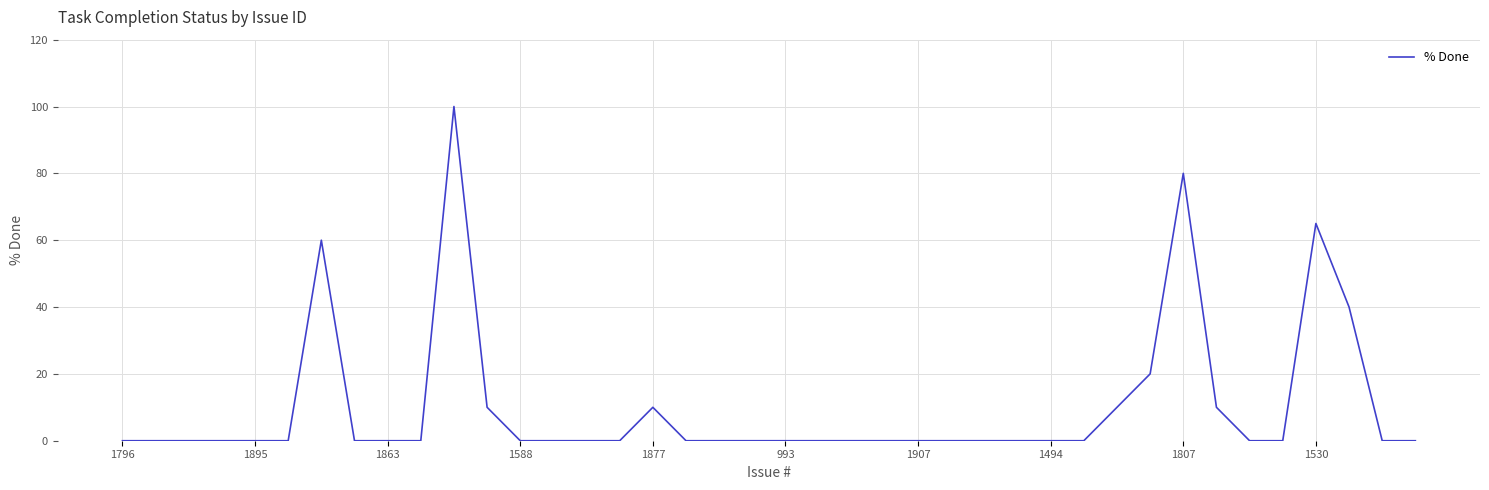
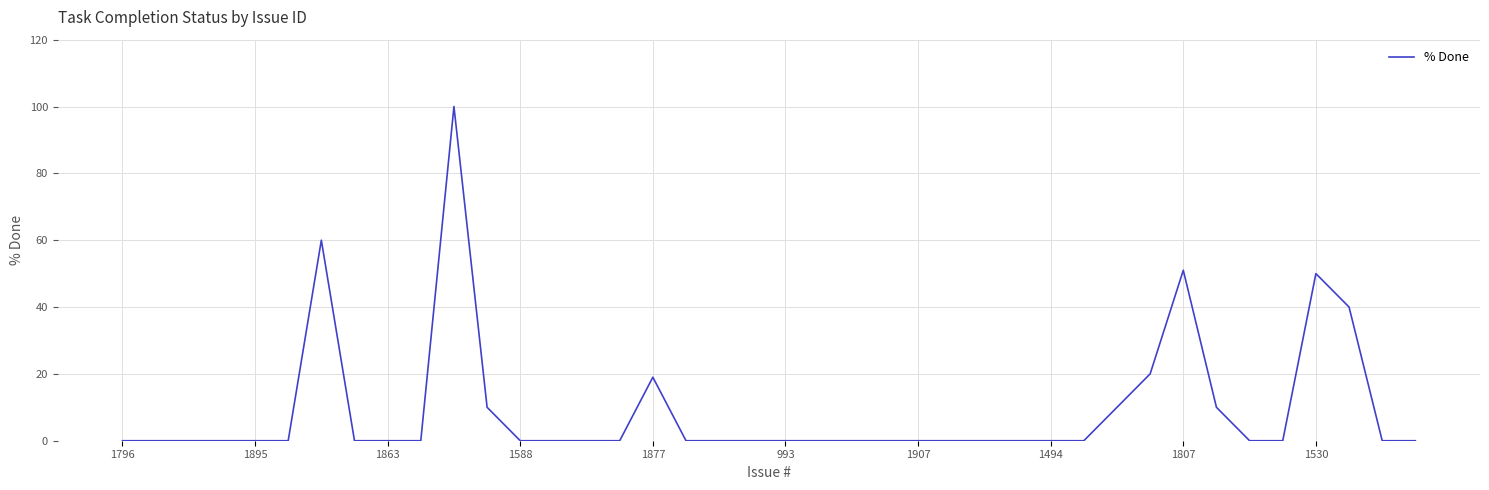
  {
    "1796": 0,
    "1895": 0,
    "1863": 0,
    "1588": 0,
-   "1877": 10,
+   "1877": 19,
    "993": 0,
    "1907": 0,
    "1494": 0,
-   "1807": 80,
-   "1530": 65
+   "1807": 51,
+   "1530": 50
  }
